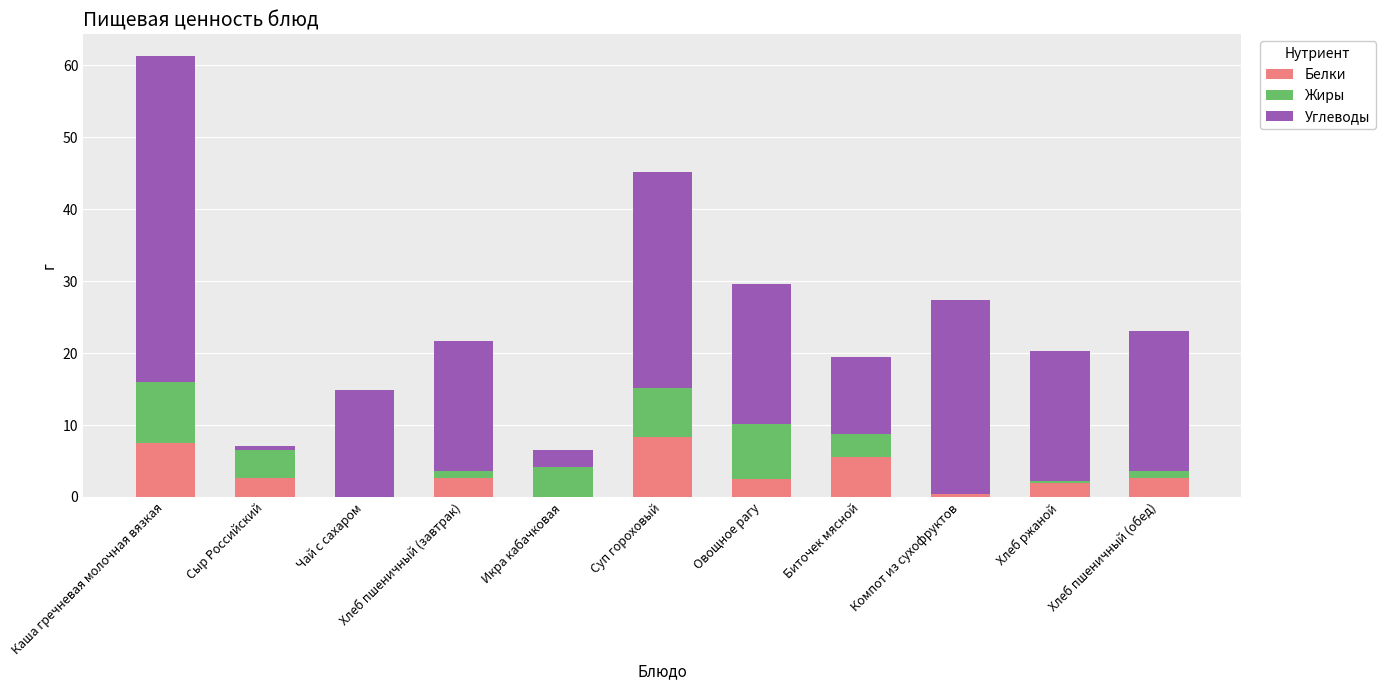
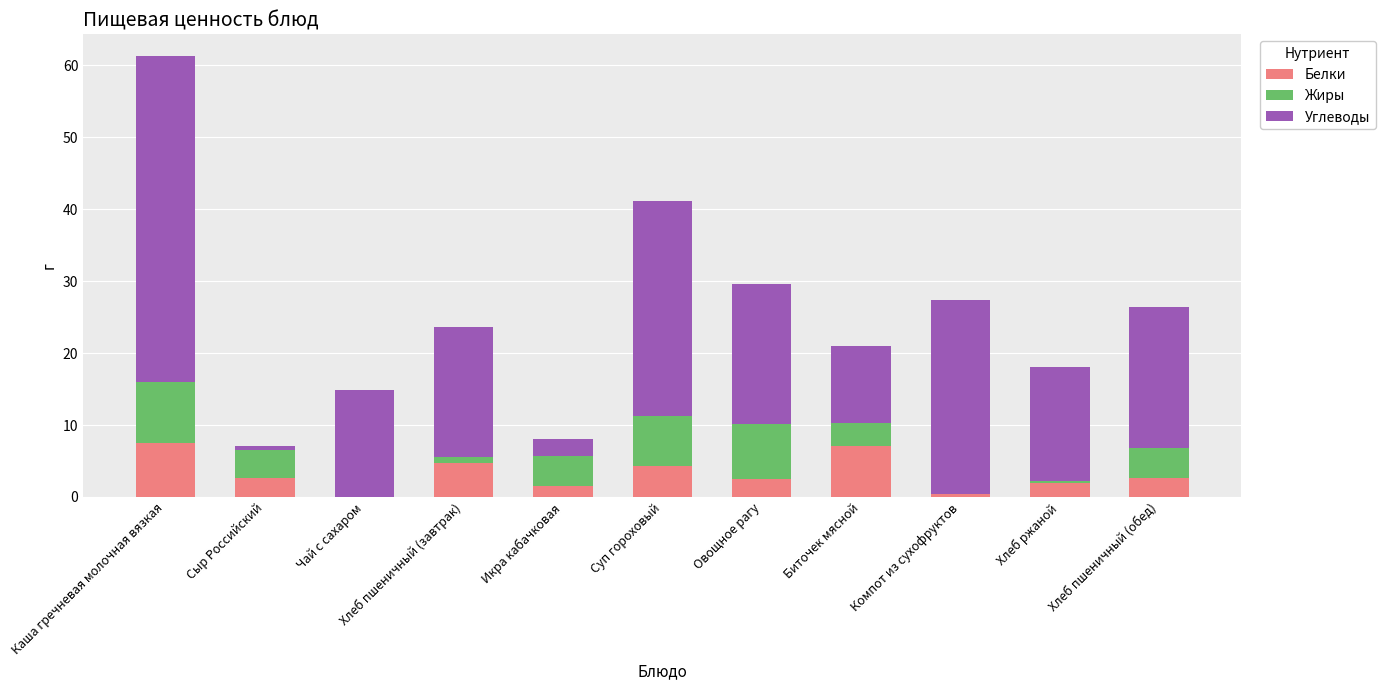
  {
    "Белки": {
      "Каша гречневая молочная вязкая": 7,
      "Сыр Российский": 3,
      "Чай с сахаром": 0,
-     "Хлеб пшеничный (завтрак)": 3,
-     "Икра кабачковая": 0,
-     "Суп гороховый": 8,
+     "Хлеб пшеничный (завтрак)": 5,
+     "Икра кабачковая": 2,
+     "Суп гороховый": 4,
      "Овощное рагу": 3,
-     "Биточек мясной": 6,
+     "Биточек мясной": 7,
      "Компот из сухофруктов": 0,
      "Хлеб ржаной": 2,
      "Хлеб пшеничный (обед)": 3
    },
    "Жиры": {
      "Каша гречневая молочная вязкая": 8,
      "Сыр Российский": 4,
      "Чай с сахаром": 0,
      "Хлеб пшеничный (завтрак)": 1,
      "Икра кабачковая": 4,
      "Суп гороховый": 7,
      "Овощное рагу": 8,
      "Биточек мясной": 3,
      "Компот из сухофруктов": 0,
-     "Хлеб пшеничный (обед)": 1
+     "Хлеб пшеничный (обед)": 4
    },
    "Углеводы": {
      "Каша гречневая молочная вязкая": 45,
      "Сыр Российский": 0,
      "Чай с сахаром": 15,
      "Хлеб пшеничный (завтрак)": 18,
      "Икра кабачковая": 2,
      "Суп гороховый": 30,
      "Овощное рагу": 20,
      "Биточек мясной": 11,
      "Компот из сухофруктов": 27,
-     "Хлеб ржаной": 18,
+     "Хлеб ржаной": 16,
      "Хлеб пшеничный (обед)": 20
    }
  }
